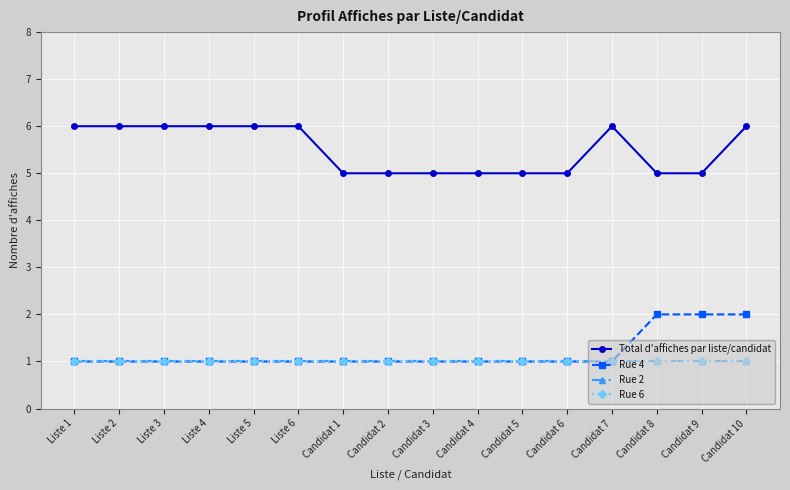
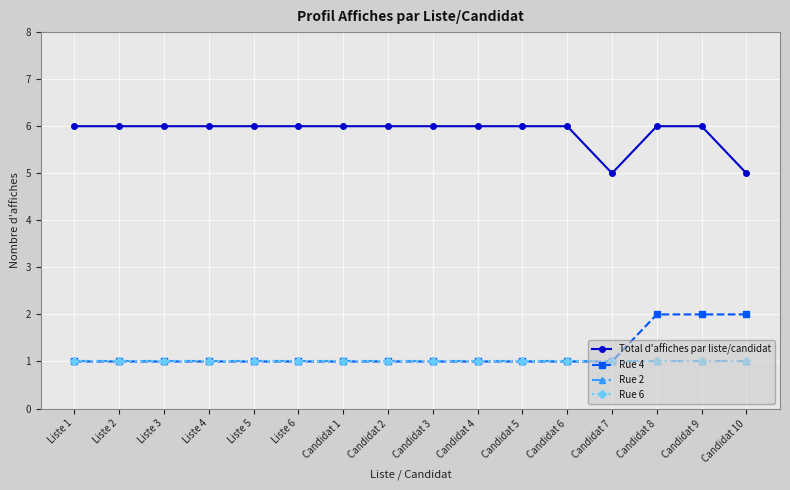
  {
    "Total d'affiches par liste/candidat": {
      "Liste 1": 6,
      "Liste 2": 6,
      "Liste 3": 6,
      "Liste 4": 6,
      "Liste 5": 6,
      "Liste 6": 6,
-     "Candidat 1": 5,
-     "Candidat 2": 5,
-     "Candidat 3": 5,
-     "Candidat 4": 5,
-     "Candidat 5": 5,
-     "Candidat 6": 5,
-     "Candidat 7": 6,
-     "Candidat 8": 5,
-     "Candidat 9": 5,
-     "Candidat 10": 6
+     "Candidat 1": 6,
+     "Candidat 2": 6,
+     "Candidat 3": 6,
+     "Candidat 4": 6,
+     "Candidat 5": 6,
+     "Candidat 6": 6,
+     "Candidat 7": 5,
+     "Candidat 8": 6,
+     "Candidat 9": 6,
+     "Candidat 10": 5
    },
    "Rue 4": {
      "Candidat 8": 2,
      "Candidat 9": 2,
      "Candidat 10": 2
    }
  }
